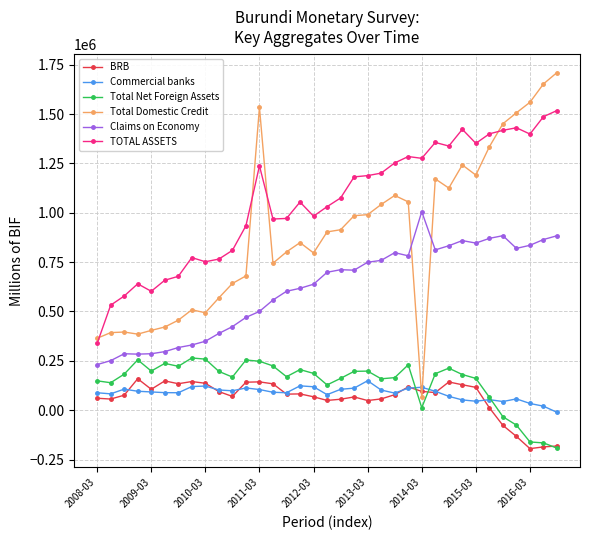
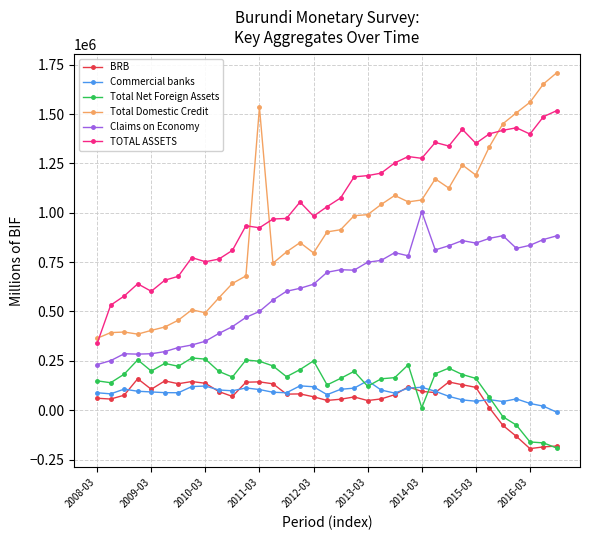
  {
    "BRB": {
      "2008-03": 60000,
      "2009-03": 110000,
      "2010-03": 140000,
      "2011-03": 140000,
      "2012-03": 70000,
      "2013-03": 50000,
      "2014-03": 100000,
      "2015-03": 120000,
      "2016-03": -190000
    },
    "Commercial banks": {
      "2008-03": 90000,
      "2009-03": 90000,
      "2010-03": 120000,
      "2011-03": 100000,
      "2012-03": 120000,
      "2013-03": 150000,
      "2014-03": 120000,
      "2015-03": 50000,
      "2016-03": 30000
    },
    "Total Net Foreign Assets": {
      "2008-03": 150000,
      "2009-03": 200000,
      "2010-03": 260000,
      "2011-03": 250000,
-     "2012-03": 190000,
-     "2013-03": 200000,
+     "2012-03": 250000,
+     "2013-03": 120000,
      "2014-03": 10000,
      "2015-03": 160000,
      "2016-03": -160000
    },
    "Total Domestic Credit": {
      "2008-03": 360000,
      "2009-03": 400000,
      "2010-03": 490000,
      "2011-03": 1530000,
      "2012-03": 800000,
      "2013-03": 990000,
-     "2014-03": 60000,
+     "2014-03": 1060000,
      "2015-03": 1190000,
      "2016-03": 1560000
    },
    "Claims on Economy": {
      "2008-03": 230000,
      "2009-03": 290000,
      "2010-03": 350000,
      "2011-03": 500000,
      "2012-03": 640000,
      "2013-03": 750000,
      "2014-03": 1010000,
      "2015-03": 850000,
      "2016-03": 840000
    },
    "TOTAL ASSETS": {
      "2008-03": 340000,
      "2009-03": 600000,
      "2010-03": 750000,
-     "2011-03": 1240000,
+     "2011-03": 920000,
      "2012-03": 980000,
      "2013-03": 1190000,
      "2014-03": 1280000,
      "2015-03": 1350000,
      "2016-03": 1400000
    }
  }
